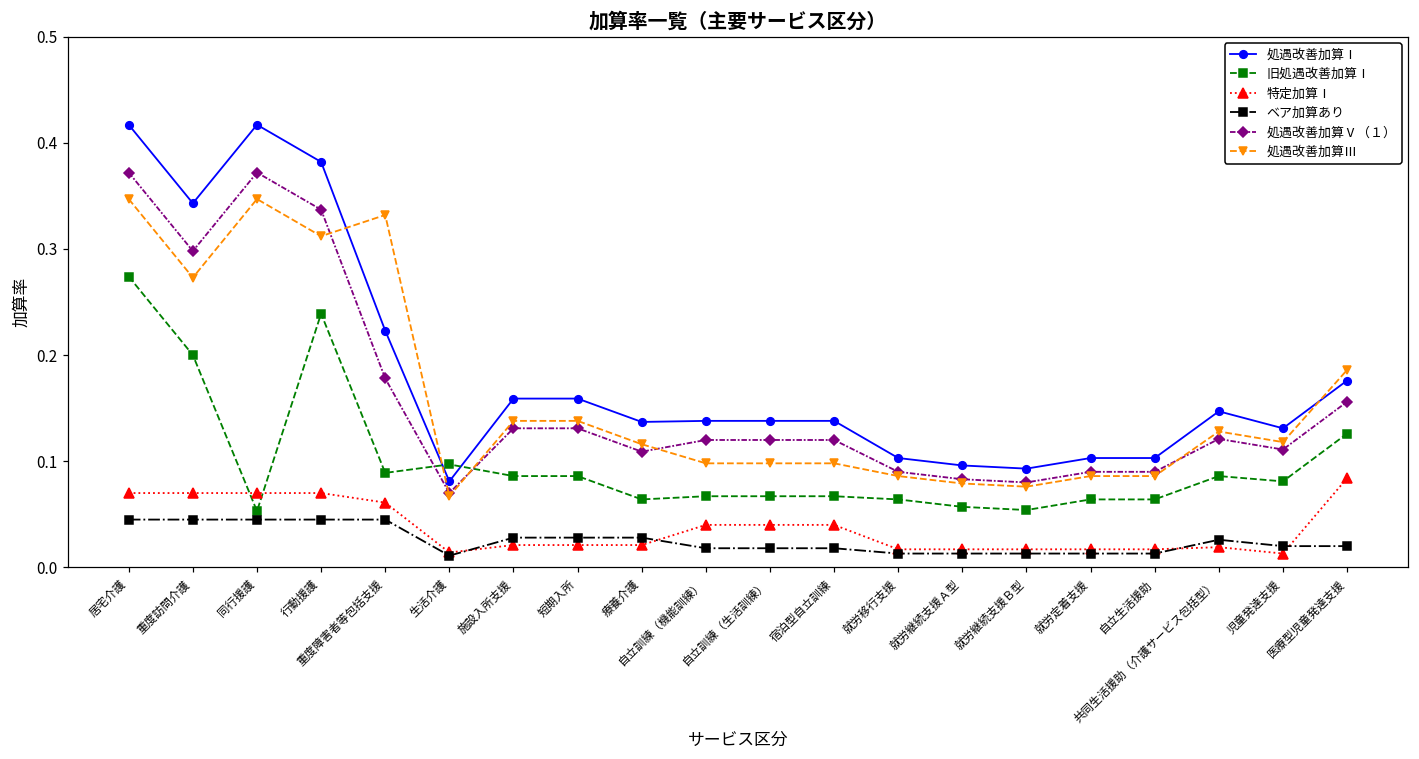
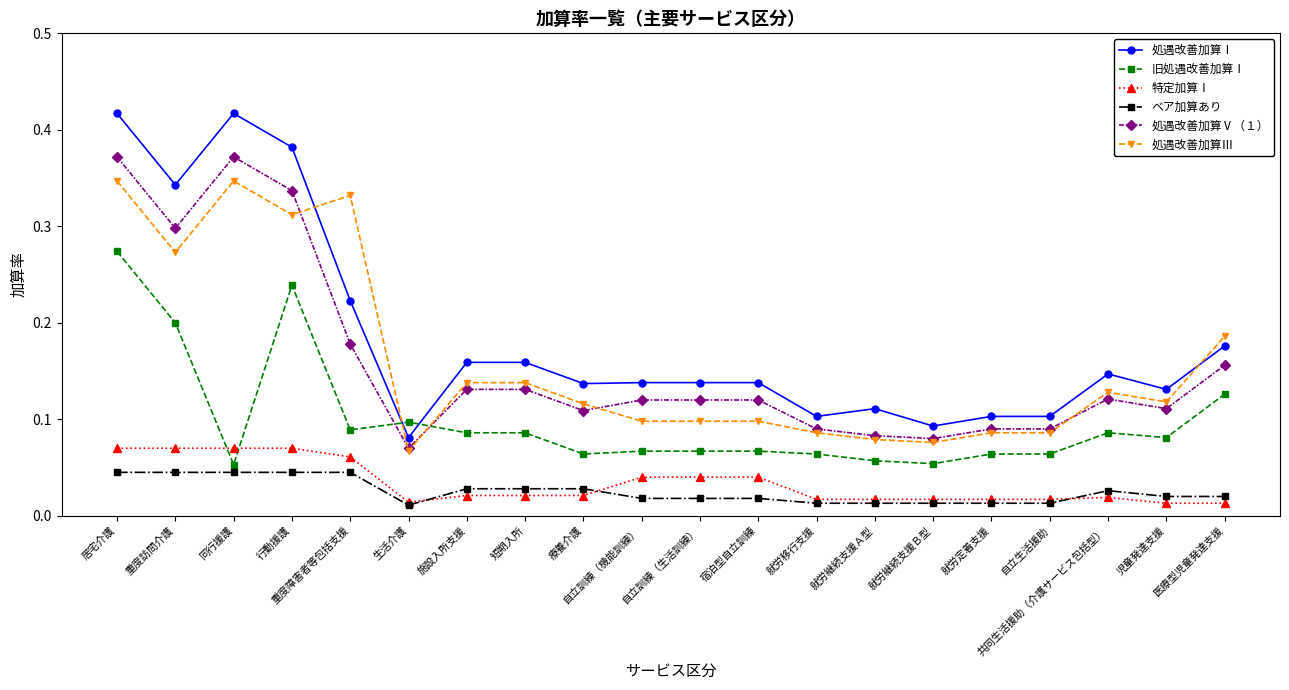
  {
    "処遇改善加算Ⅰ": {
      "居宅介護": 0.42,
      "重度訪問介護": 0.34,
      "同行援護": 0.42,
      "行動援護": 0.38,
      "重度障害者等包括支援": 0.22,
      "生活介護": 0.08,
      "施設入所支援": 0.16,
      "短期入所": 0.16,
      "療養介護": 0.14,
      "自立訓練（機能訓練）": 0.14,
      "自立訓練（生活訓練）": 0.14,
      "宿泊型自立訓練": 0.14,
      "就労移行支援": 0.10,
-     "就労継続支援Ａ型": 0.10,
+     "就労継続支援Ａ型": 0.11,
      "就労継続支援Ｂ型": 0.09,
      "就労定着支援": 0.10,
      "自立生活援助": 0.10,
      "共同生活援助（介護サービス包括型）": 0.15,
      "児童発達支援": 0.13,
      "医療型児童発達支援": 0.18
    },
    "旧処遇改善加算Ⅰ": {
      "居宅介護": 0.27,
      "重度訪問介護": 0.20,
      "同行援護": 0.05,
      "行動援護": 0.24,
      "重度障害者等包括支援": 0.09,
      "生活介護": 0.10,
      "施設入所支援": 0.09,
      "短期入所": 0.09,
      "療養介護": 0.06,
      "自立訓練（機能訓練）": 0.07,
      "自立訓練（生活訓練）": 0.07,
      "宿泊型自立訓練": 0.07,
      "就労移行支援": 0.06,
      "就労継続支援Ａ型": 0.06,
      "就労継続支援Ｂ型": 0.05,
      "就労定着支援": 0.06,
      "自立生活援助": 0.06,
      "共同生活援助（介護サービス包括型）": 0.09,
      "児童発達支援": 0.08,
      "医療型児童発達支援": 0.13
    },
    "特定加算Ⅰ": {
      "居宅介護": 0.07,
      "重度訪問介護": 0.07,
      "同行援護": 0.07,
      "行動援護": 0.07,
      "重度障害者等包括支援": 0.06,
      "生活介護": 0.01,
      "施設入所支援": 0.02,
      "短期入所": 0.02,
      "療養介護": 0.02,
      "自立訓練（機能訓練）": 0.04,
      "自立訓練（生活訓練）": 0.04,
      "宿泊型自立訓練": 0.04,
      "就労移行支援": 0.02,
      "就労継続支援Ａ型": 0.02,
      "就労継続支援Ｂ型": 0.02,
      "就労定着支援": 0.02,
      "自立生活援助": 0.02,
      "共同生活援助（介護サービス包括型）": 0.02,
      "児童発達支援": 0.01,
-     "医療型児童発達支援": 0.08
+     "医療型児童発達支援": 0.01
    },
    "ベア加算あり": {
      "居宅介護": 0.05,
      "重度訪問介護": 0.05,
      "同行援護": 0.05,
      "行動援護": 0.05,
      "重度障害者等包括支援": 0.05,
      "生活介護": 0.01,
      "施設入所支援": 0.03,
      "短期入所": 0.03,
      "療養介護": 0.03,
      "自立訓練（機能訓練）": 0.02,
      "自立訓練（生活訓練）": 0.02,
      "宿泊型自立訓練": 0.02,
      "就労移行支援": 0.01,
      "就労継続支援Ａ型": 0.01,
      "就労継続支援Ｂ型": 0.01,
      "就労定着支援": 0.01,
      "自立生活援助": 0.01,
      "共同生活援助（介護サービス包括型）": 0.03,
      "児童発達支援": 0.02,
      "医療型児童発達支援": 0.02
    },
    "処遇改善加算Ⅴ（１）": {
      "居宅介護": 0.37,
      "重度訪問介護": 0.30,
      "同行援護": 0.37,
      "行動援護": 0.34,
      "重度障害者等包括支援": 0.18,
      "生活介護": 0.07,
      "施設入所支援": 0.13,
      "短期入所": 0.13,
      "療養介護": 0.11,
      "自立訓練（機能訓練）": 0.12,
      "自立訓練（生活訓練）": 0.12,
      "宿泊型自立訓練": 0.12,
      "就労移行支援": 0.09,
      "就労継続支援Ａ型": 0.08,
      "就労継続支援Ｂ型": 0.08,
      "就労定着支援": 0.09,
      "自立生活援助": 0.09,
      "共同生活援助（介護サービス包括型）": 0.12,
      "児童発達支援": 0.11,
      "医療型児童発達支援": 0.16
    },
    "処遇改善加算Ⅲ": {
      "居宅介護": 0.35,
      "重度訪問介護": 0.27,
      "同行援護": 0.35,
      "行動援護": 0.31,
      "重度障害者等包括支援": 0.33,
      "生活介護": 0.07,
      "施設入所支援": 0.14,
      "短期入所": 0.14,
      "療養介護": 0.12,
      "自立訓練（機能訓練）": 0.10,
      "自立訓練（生活訓練）": 0.10,
      "宿泊型自立訓練": 0.10,
      "就労移行支援": 0.09,
      "就労継続支援Ａ型": 0.08,
      "就労継続支援Ｂ型": 0.08,
      "就労定着支援": 0.09,
      "自立生活援助": 0.09,
      "共同生活援助（介護サービス包括型）": 0.13,
      "児童発達支援": 0.12,
      "医療型児童発達支援": 0.19
    }
  }
